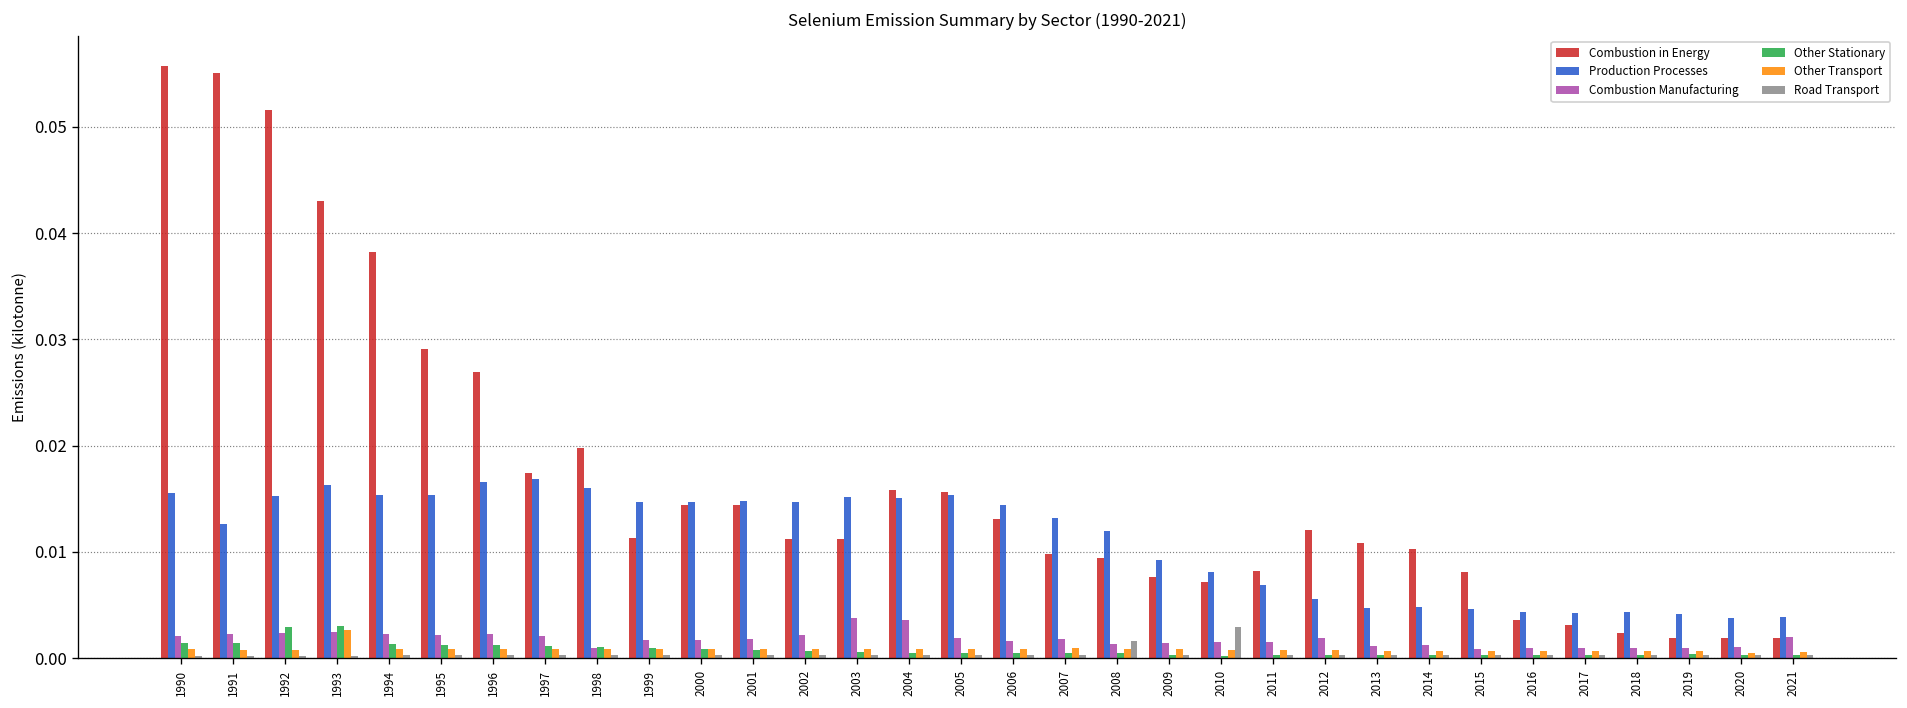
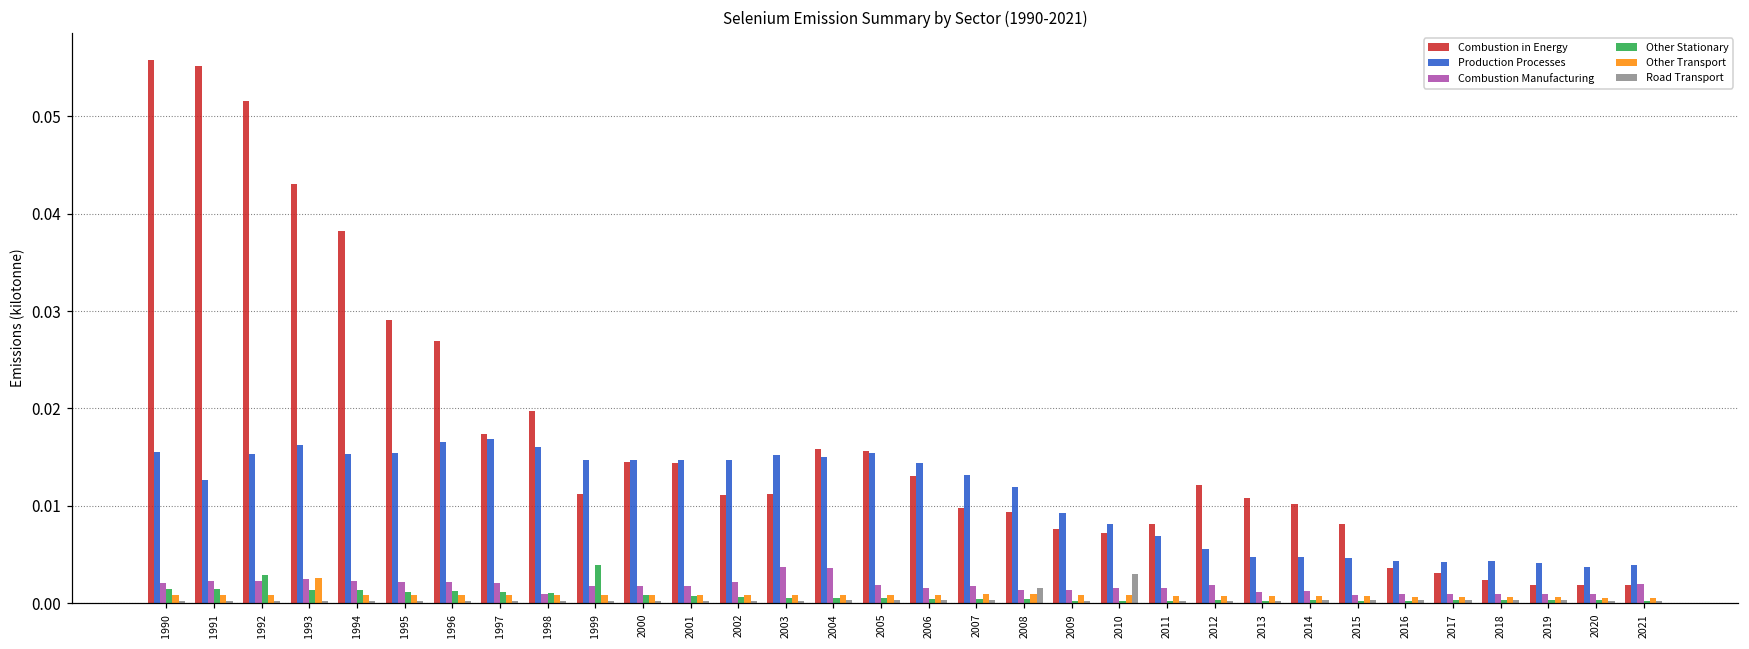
  {
    "Combustion in Energy": {
      "1990": 0.056,
      "1991": 0.055,
      "1992": 0.052,
      "1993": 0.043,
      "1994": 0.038,
      "1995": 0.029,
      "1996": 0.027,
      "1997": 0.017,
      "1998": 0.020,
      "1999": 0.011,
      "2000": 0.014,
      "2001": 0.014,
      "2002": 0.011,
      "2003": 0.011,
      "2004": 0.016,
      "2005": 0.016,
      "2006": 0.013,
      "2007": 0.010,
      "2008": 0.009,
      "2009": 0.008,
      "2010": 0.007,
      "2011": 0.008,
      "2012": 0.012,
      "2013": 0.011,
      "2014": 0.010,
      "2015": 0.008,
      "2016": 0.004,
      "2017": 0.003,
      "2018": 0.002,
      "2019": 0.002,
      "2020": 0.002,
      "2021": 0.002
    },
    "Production Processes": {
      "1990": 0.016,
      "1991": 0.013,
      "1992": 0.015,
      "1993": 0.016,
      "1994": 0.015,
      "1995": 0.015,
      "1996": 0.017,
      "1997": 0.017,
      "1998": 0.016,
      "1999": 0.015,
      "2000": 0.015,
      "2001": 0.015,
      "2002": 0.015,
      "2003": 0.015,
      "2004": 0.015,
      "2005": 0.015,
      "2006": 0.014,
      "2007": 0.013,
      "2008": 0.012,
      "2009": 0.009,
      "2010": 0.008,
      "2011": 0.007,
      "2012": 0.006,
      "2013": 0.005,
      "2014": 0.005,
      "2015": 0.005,
      "2016": 0.004,
      "2017": 0.004,
      "2018": 0.004,
      "2019": 0.004,
      "2020": 0.004,
      "2021": 0.004
    },
    "Combustion Manufacturing": {
      "1990": 0.002,
      "1991": 0.002,
      "1992": 0.002,
      "1993": 0.002,
      "1994": 0.002,
      "1995": 0.002,
      "1996": 0.002,
      "1997": 0.002,
      "1998": 0.001,
      "1999": 0.002,
      "2000": 0.002,
      "2001": 0.002,
      "2002": 0.002,
      "2003": 0.004,
      "2004": 0.004,
      "2005": 0.002,
      "2006": 0.002,
      "2007": 0.002,
      "2008": 0.001,
      "2009": 0.001,
      "2010": 0.002,
      "2011": 0.002,
      "2012": 0.002,
      "2013": 0.001,
      "2014": 0.001,
      "2015": 0.001,
      "2016": 0.001,
      "2017": 0.001,
      "2018": 0.001,
      "2019": 0.001,
      "2020": 0.001,
      "2021": 0.002
    },
    "Other Stationary": {
      "1990": 0.001,
      "1991": 0.001,
      "1992": 0.003,
-     "1993": 0.003,
+     "1993": 0.001,
      "1994": 0.001,
      "1995": 0.001,
      "1996": 0.001,
      "1997": 0.001,
      "1998": 0.001,
-     "1999": 0.001,
+     "1999": 0.004,
      "2000": 0.001,
      "2001": 0.001,
      "2002": 0.001,
      "2003": 0.001,
      "2004": 0.001,
      "2005": 0.001,
      "2006": 0.000,
      "2007": 0.000,
      "2008": 0.000,
      "2012": 0.000,
      "2014": 0.000,
      "2017": 0.000,
      "2018": 0.000,
      "2019": 0.000,
      "2020": 0.000
    },
    "Other Transport": {
      "1990": 0.001,
      "1991": 0.001,
      "1992": 0.001,
      "1993": 0.003,
      "1994": 0.001,
      "1995": 0.001,
      "1996": 0.001,
      "1997": 0.001,
      "1998": 0.001,
      "1999": 0.001,
      "2000": 0.001,
      "2001": 0.001,
      "2002": 0.001,
      "2003": 0.001,
      "2004": 0.001,
      "2005": 0.001,
      "2006": 0.001,
      "2007": 0.001,
      "2008": 0.001,
      "2009": 0.001,
      "2010": 0.001,
      "2011": 0.001,
      "2012": 0.001,
      "2013": 0.001,
      "2014": 0.001,
      "2015": 0.001,
      "2016": 0.001,
      "2017": 0.001,
      "2018": 0.001,
      "2019": 0.001,
      "2020": 0.001,
      "2021": 0.001
    },
    "Road Transport": {
      "2004": 0.000,
      "2005": 0.000,
      "2006": 0.000,
      "2007": 0.000,
      "2008": 0.002,
      "2010": 0.003,
      "2014": 0.000,
      "2015": 0.000,
      "2016": 0.000,
      "2017": 0.000,
      "2018": 0.000,
      "2019": 0.000
    }
  }
